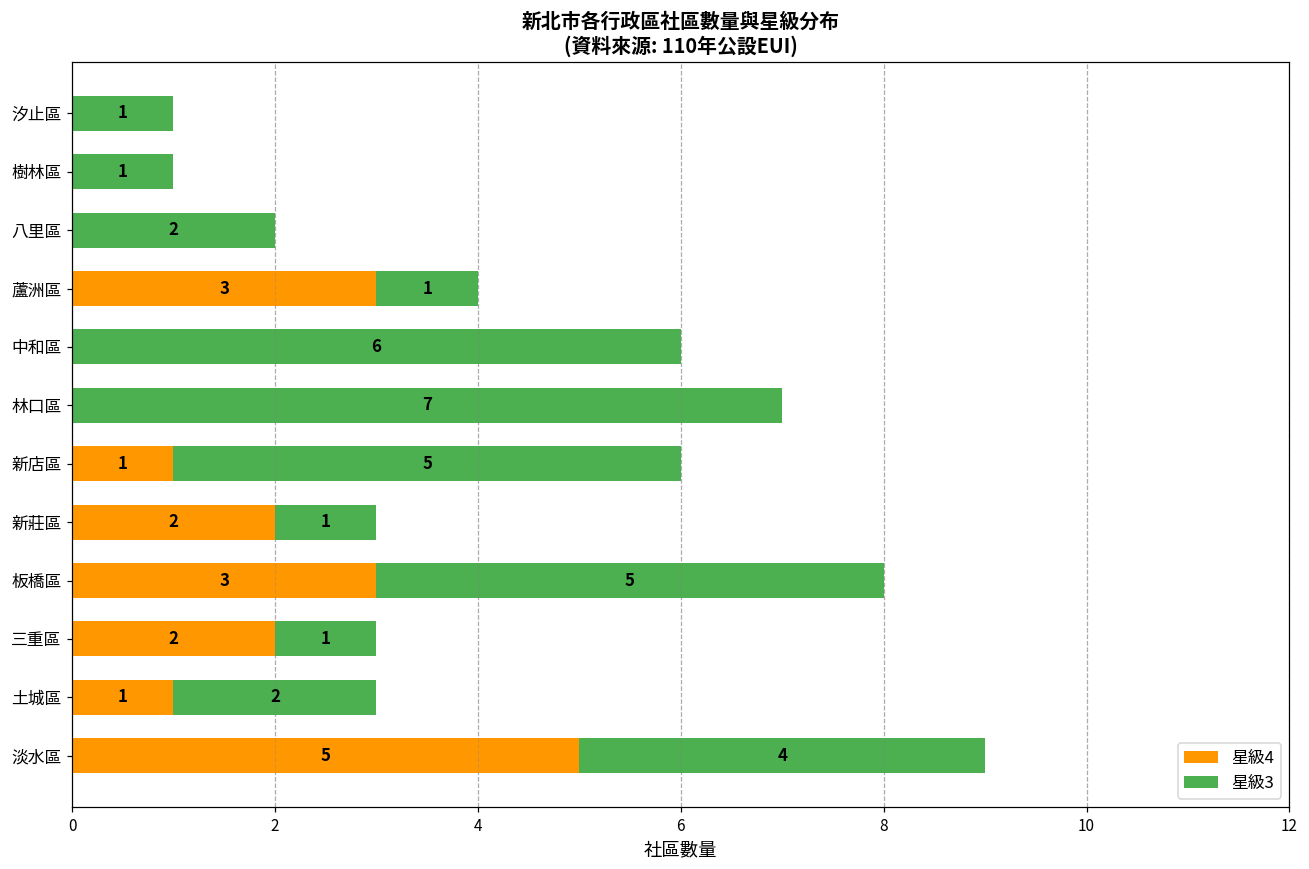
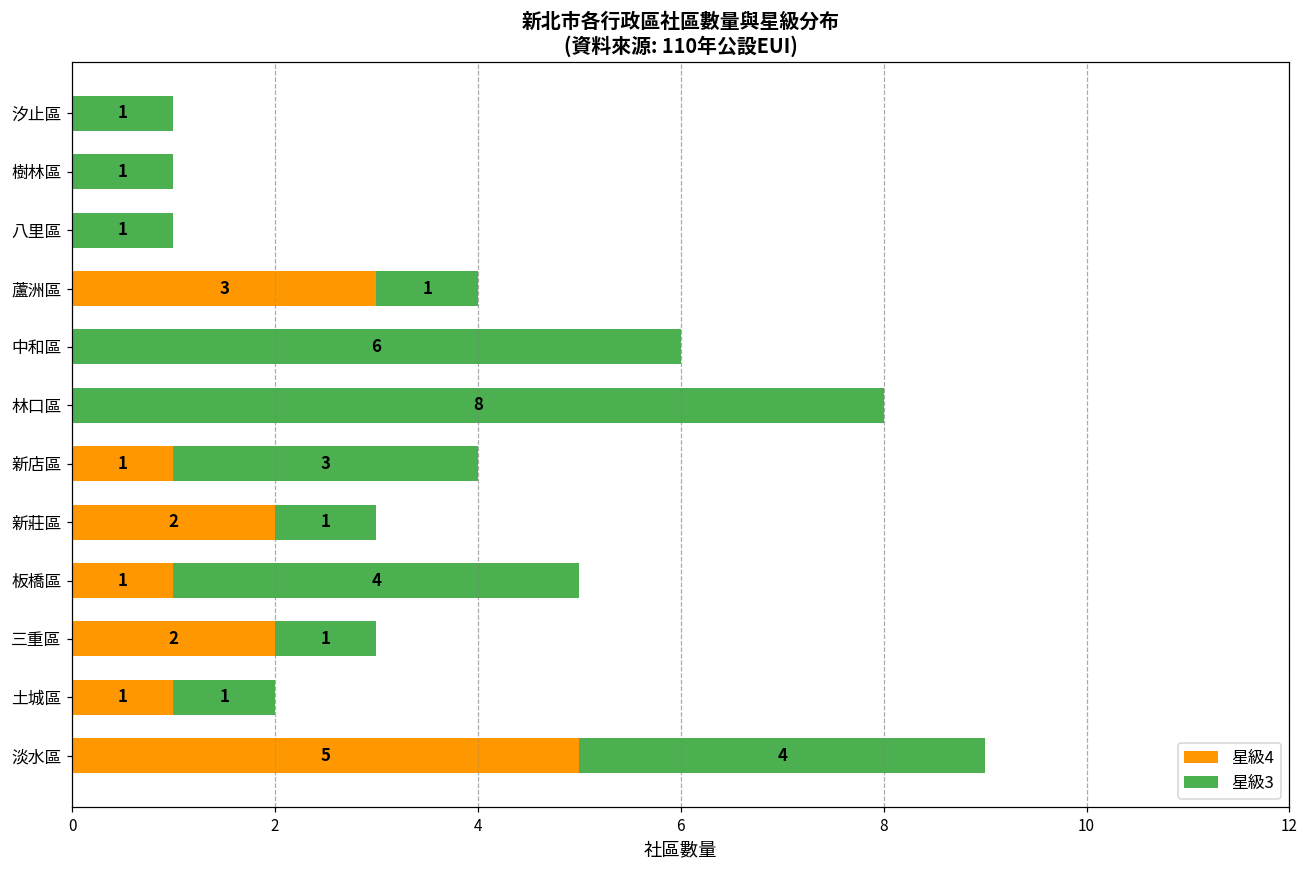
  {
    "星級4": {
      "蘆洲區": 3,
      "新店區": 1,
      "新莊區": 2,
-     "板橋區": 3,
+     "板橋區": 1,
      "三重區": 2,
      "土城區": 1,
      "淡水區": 5
    },
    "星級3": {
      "汐止區": 1,
      "樹林區": 1,
-     "八里區": 2,
+     "八里區": 1,
      "蘆洲區": 1,
      "中和區": 6,
-     "林口區": 7,
-     "新店區": 5,
+     "林口區": 8,
+     "新店區": 3,
      "新莊區": 1,
-     "板橋區": 5,
+     "板橋區": 4,
      "三重區": 1,
-     "土城區": 2,
+     "土城區": 1,
      "淡水區": 4
    }
  }
